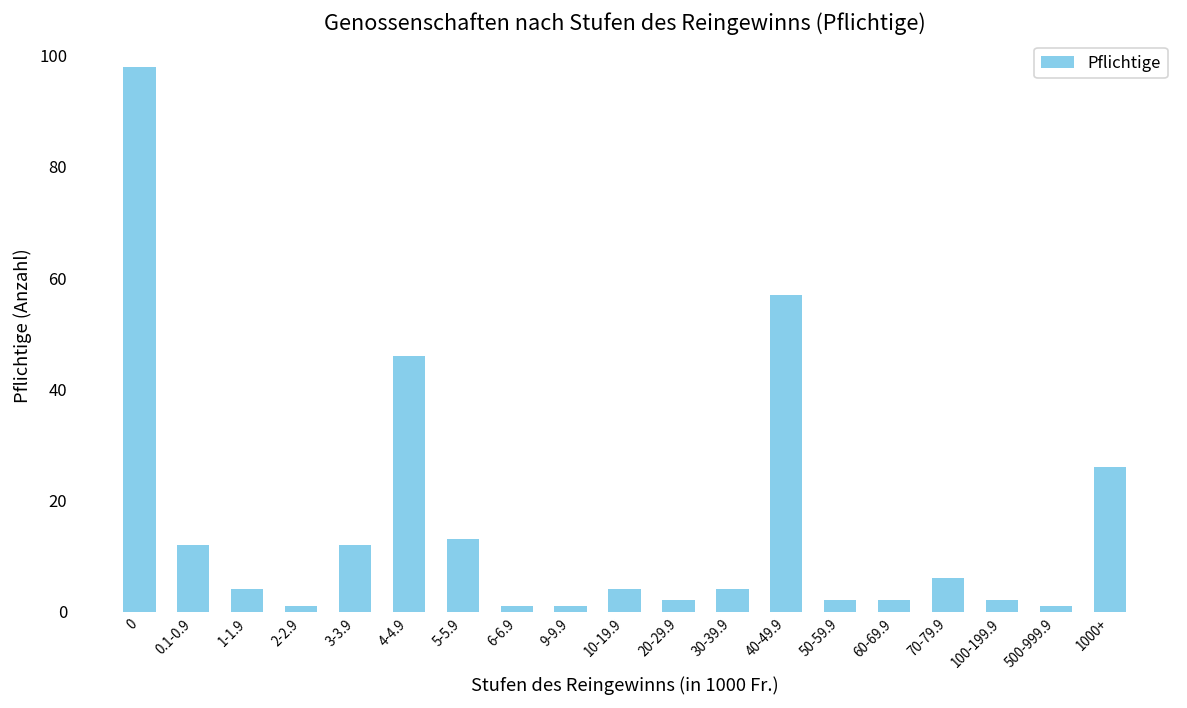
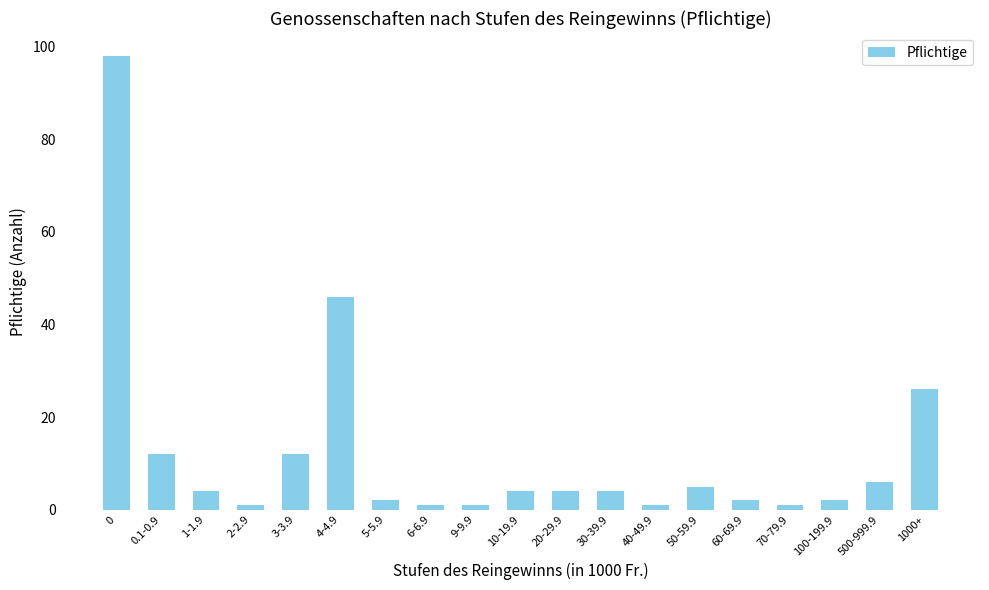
  {
    "0": 98,
    "0.1-0.9": 12,
    "1-1.9": 4,
    "2-2.9": 1,
    "3-3.9": 12,
    "4-4.9": 46,
-   "5-5.9": 13,
+   "5-5.9": 2,
    "6-6.9": 1,
    "9-9.9": 1,
    "10-19.9": 4,
-   "20-29.9": 2,
+   "20-29.9": 4,
    "30-39.9": 4,
-   "40-49.9": 57,
-   "50-59.9": 2,
+   "40-49.9": 1,
+   "50-59.9": 5,
    "60-69.9": 2,
-   "70-79.9": 6,
+   "70-79.9": 1,
    "100-199.9": 2,
-   "500-999.9": 1,
+   "500-999.9": 6,
    "1000+": 26
  }
